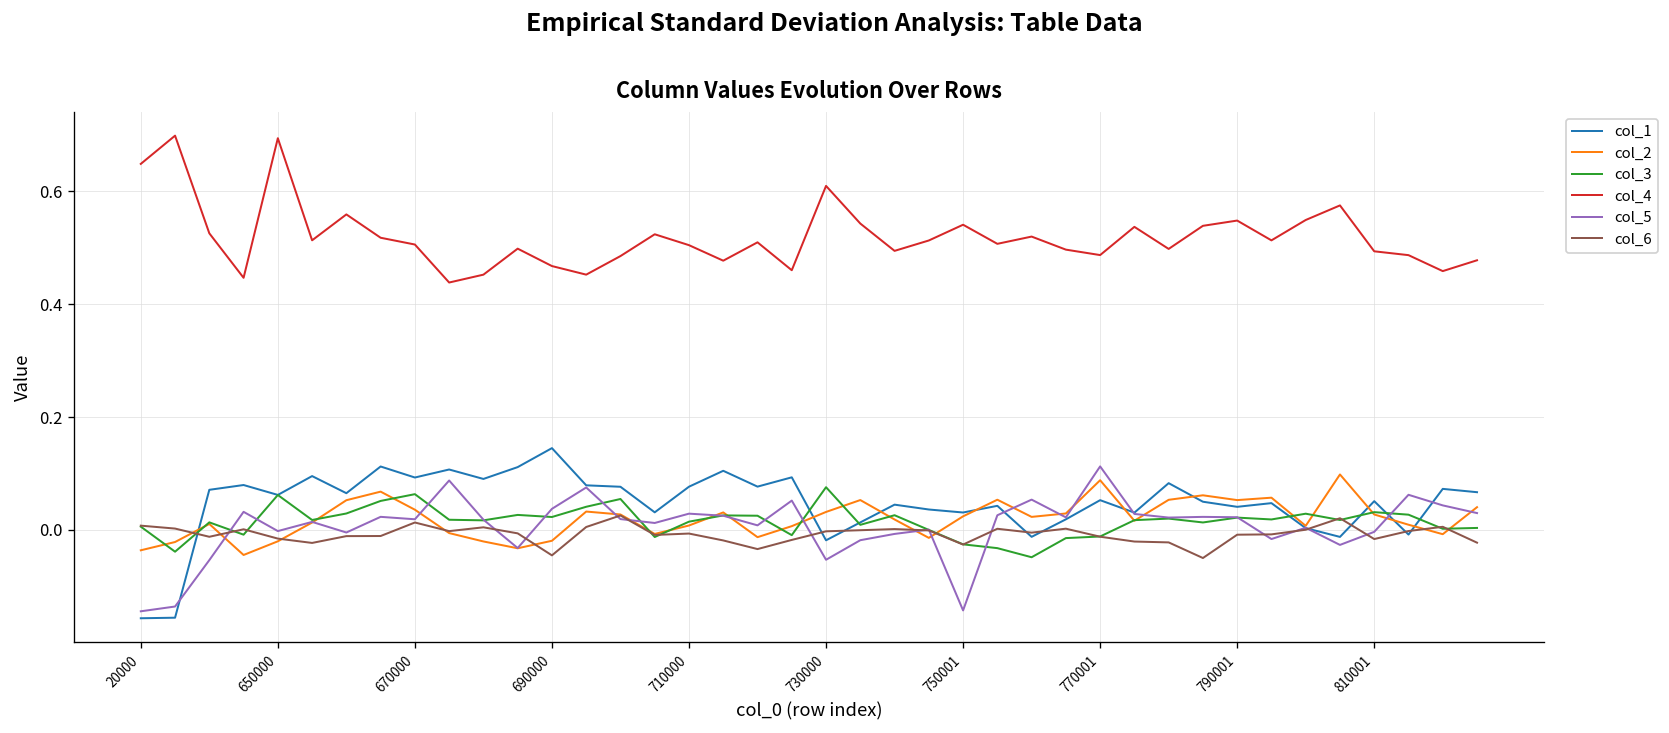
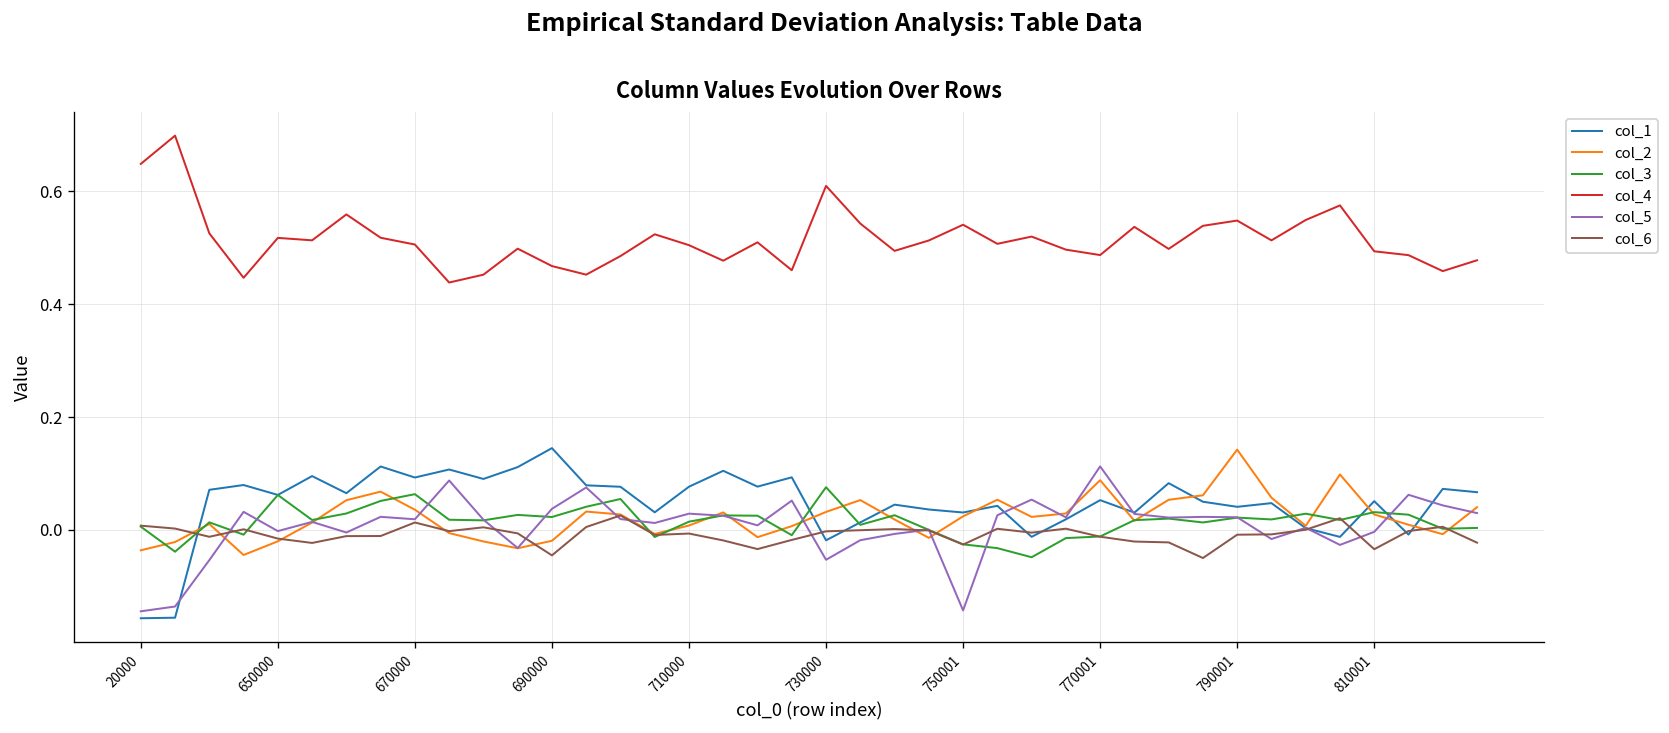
  {
    "col_1": {
      "20000": -0.16,
      "670000": 0.09,
      "690000": 0.14,
      "710000": 0.08,
      "730000": -0.02,
      "750001": 0.03,
      "770001": 0.05,
      "790001": 0.04,
      "810001": 0.05
    },
    "col_2": {
      "20000": -0.04,
      "670000": 0.04,
      "690000": -0.02,
      "710000": 0.01,
      "730000": 0.03,
      "750001": 0.02,
      "770001": 0.09,
-     "790001": 0.05
+     "790001": 0.14
    },
    "col_3": {
      "670000": 0.06,
      "690000": 0.02,
      "710000": 0.01,
      "730000": 0.08
    },
    "col_4": {
      "20000": 0.65,
-     "650000": 0.69,
+     "650000": 0.52,
      "670000": 0.51,
      "690000": 0.47,
      "710000": 0.50,
      "730000": 0.61,
      "750001": 0.54,
      "770001": 0.49,
      "790001": 0.55,
      "810001": 0.49
    },
    "col_5": {
      "20000": -0.14,
      "650000": 0.00,
      "670000": 0.02,
      "690000": 0.04,
      "710000": 0.03,
      "730000": -0.05,
      "750001": -0.14,
      "770001": 0.11,
      "810001": 0.00
    },
    "col_6": {
      "670000": 0.01,
      "690000": -0.05,
      "710000": -0.01,
      "730000": 0.00,
      "790001": -0.01,
-     "810001": -0.02
+     "810001": -0.03
    }
  }
